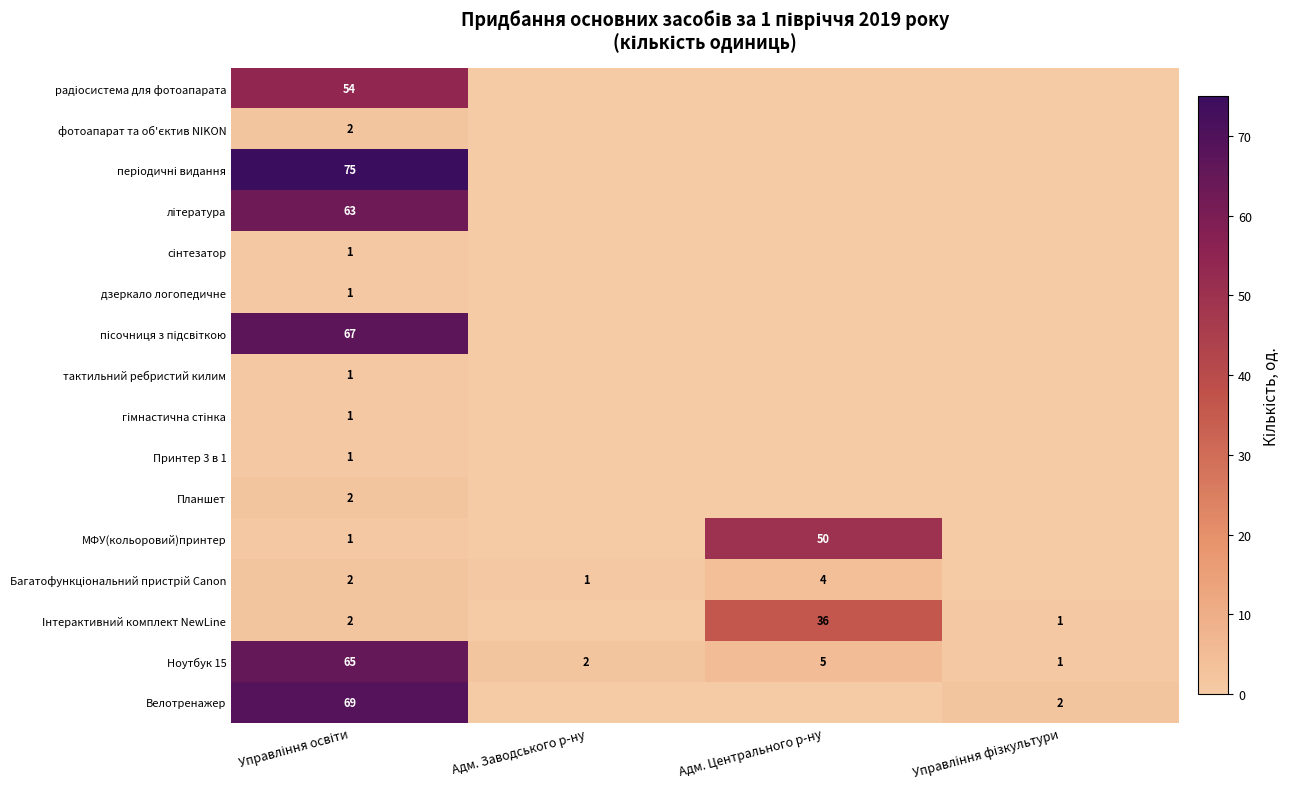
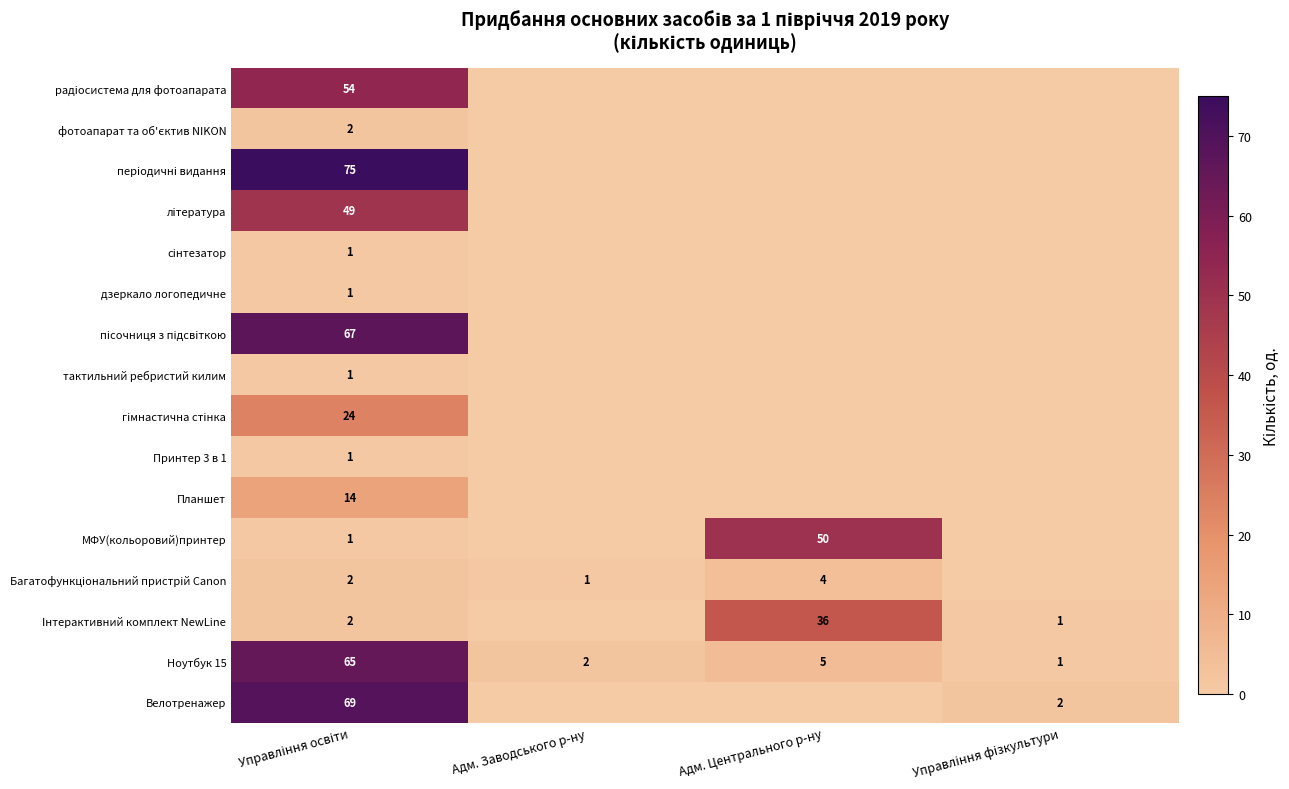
  {
    "радіосистема для фотоапарата": {
      "Управління освіти": 54
    },
    "фотоапарат та об'єктив NIKON": {
      "Управління освіти": 2
    },
    "періодичні видання": {
      "Управління освіти": 75
    },
    "література": {
-     "Управління освіти": 63
+     "Управління освіти": 49
    },
    "сінтезатор": {
      "Управління освіти": 1
    },
    "дзеркало логопедичне": {
      "Управління освіти": 1
    },
    "пісочниця з підсвіткою": {
      "Управління освіти": 67
    },
    "тактильний ребристий килим": {
      "Управління освіти": 1
    },
    "гімнастична стінка": {
-     "Управління освіти": 1
+     "Управління освіти": 24
    },
    "Принтер 3 в 1": {
      "Управління освіти": 1
    },
    "Планшет": {
-     "Управління освіти": 2
+     "Управління освіти": 14
    },
    "МФУ(кольоровий)принтер": {
      "Управління освіти": 1,
      "Адм. Центрального р-ну": 50
    },
    "Багатофункціональний пристрій Canon": {
      "Управління освіти": 2,
      "Адм. Заводського р-ну": 1,
      "Адм. Центрального р-ну": 4
    },
    "Інтерактивний комплект NewLine": {
      "Управління освіти": 2,
      "Адм. Центрального р-ну": 36,
      "Управління фізкультури": 1
    },
    "Ноутбук 15": {
      "Управління освіти": 65,
      "Адм. Заводського р-ну": 2,
      "Адм. Центрального р-ну": 5,
      "Управління фізкультури": 1
    },
    "Велотренажер": {
      "Управління освіти": 69,
      "Управління фізкультури": 2
    }
  }
